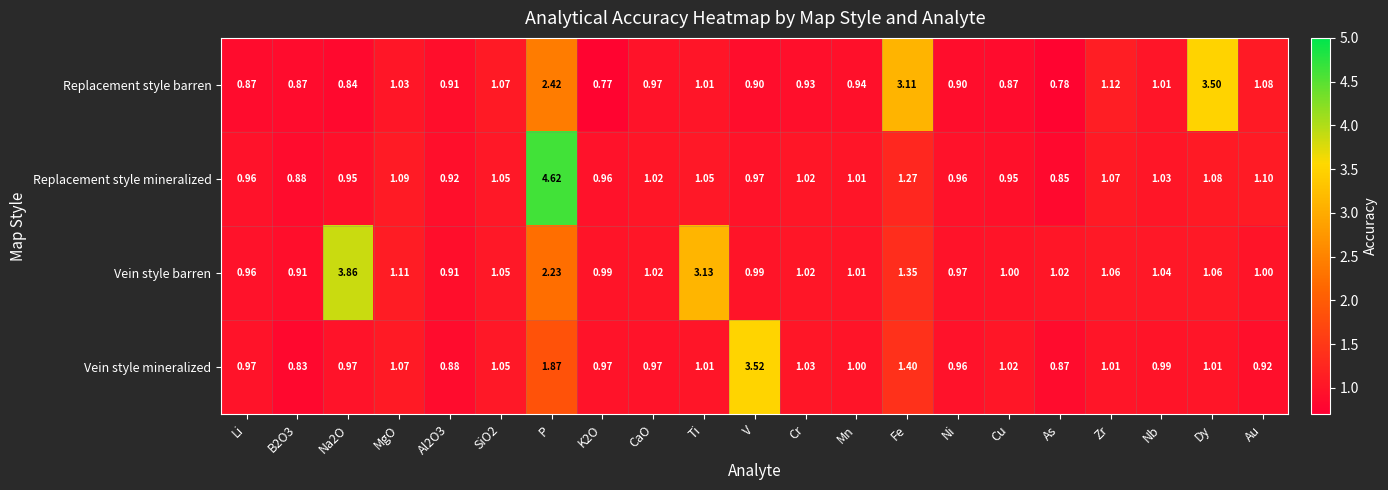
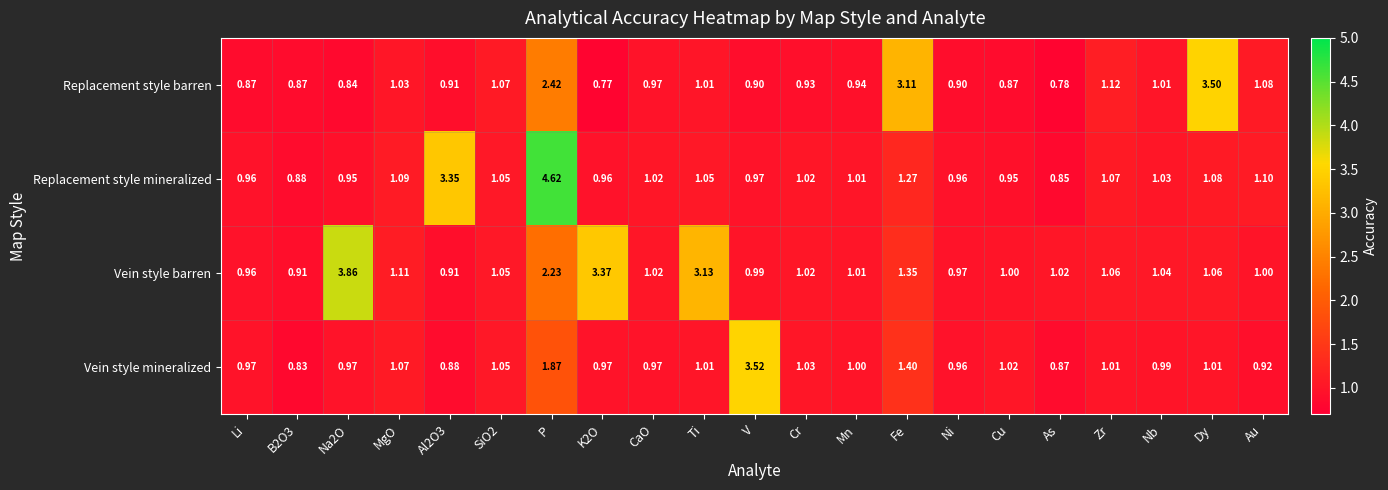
  {
    "Replacement style barren": {
      "Li": 0.87,
      "B2O3": 0.87,
      "Na2O": 0.84,
      "MgO": 1.03,
      "Al2O3": 0.91,
      "SiO2": 1.07,
      "P": 2.42,
      "K2O": 0.77,
      "CaO": 0.97,
      "Ti": 1.01,
      "V": 0.90,
      "Cr": 0.93,
      "Mn": 0.94,
      "Fe": 3.11,
      "Ni": 0.90,
      "Cu": 0.87,
      "As": 0.78,
      "Zr": 1.12,
      "Nb": 1.01,
      "Dy": 3.50,
      "Au": 1.08
    },
    "Replacement style mineralized": {
      "Li": 0.96,
      "B2O3": 0.88,
      "Na2O": 0.95,
      "MgO": 1.09,
-     "Al2O3": 0.92,
+     "Al2O3": 3.35,
      "SiO2": 1.05,
      "P": 4.62,
      "K2O": 0.96,
      "CaO": 1.02,
      "Ti": 1.05,
      "V": 0.97,
      "Cr": 1.02,
      "Mn": 1.01,
      "Fe": 1.27,
      "Ni": 0.96,
      "Cu": 0.95,
      "As": 0.85,
      "Zr": 1.07,
      "Nb": 1.03,
      "Dy": 1.08,
      "Au": 1.10
    },
    "Vein style barren": {
      "Li": 0.96,
      "B2O3": 0.91,
      "Na2O": 3.86,
      "MgO": 1.11,
      "Al2O3": 0.91,
      "SiO2": 1.05,
      "P": 2.23,
-     "K2O": 0.99,
+     "K2O": 3.37,
      "CaO": 1.02,
      "Ti": 3.13,
      "V": 0.99,
      "Cr": 1.02,
      "Mn": 1.01,
      "Fe": 1.35,
      "Ni": 0.97,
      "Cu": 1.00,
      "As": 1.02,
      "Zr": 1.06,
      "Nb": 1.04,
      "Dy": 1.06,
      "Au": 1.00
    },
    "Vein style mineralized": {
      "Li": 0.97,
      "B2O3": 0.83,
      "Na2O": 0.97,
      "MgO": 1.07,
      "Al2O3": 0.88,
      "SiO2": 1.05,
      "P": 1.87,
      "K2O": 0.97,
      "CaO": 0.97,
      "Ti": 1.01,
      "V": 3.52,
      "Cr": 1.03,
      "Mn": 1.00,
      "Fe": 1.40,
      "Ni": 0.96,
      "Cu": 1.02,
      "As": 0.87,
      "Zr": 1.01,
      "Nb": 0.99,
      "Dy": 1.01,
      "Au": 0.92
    }
  }
